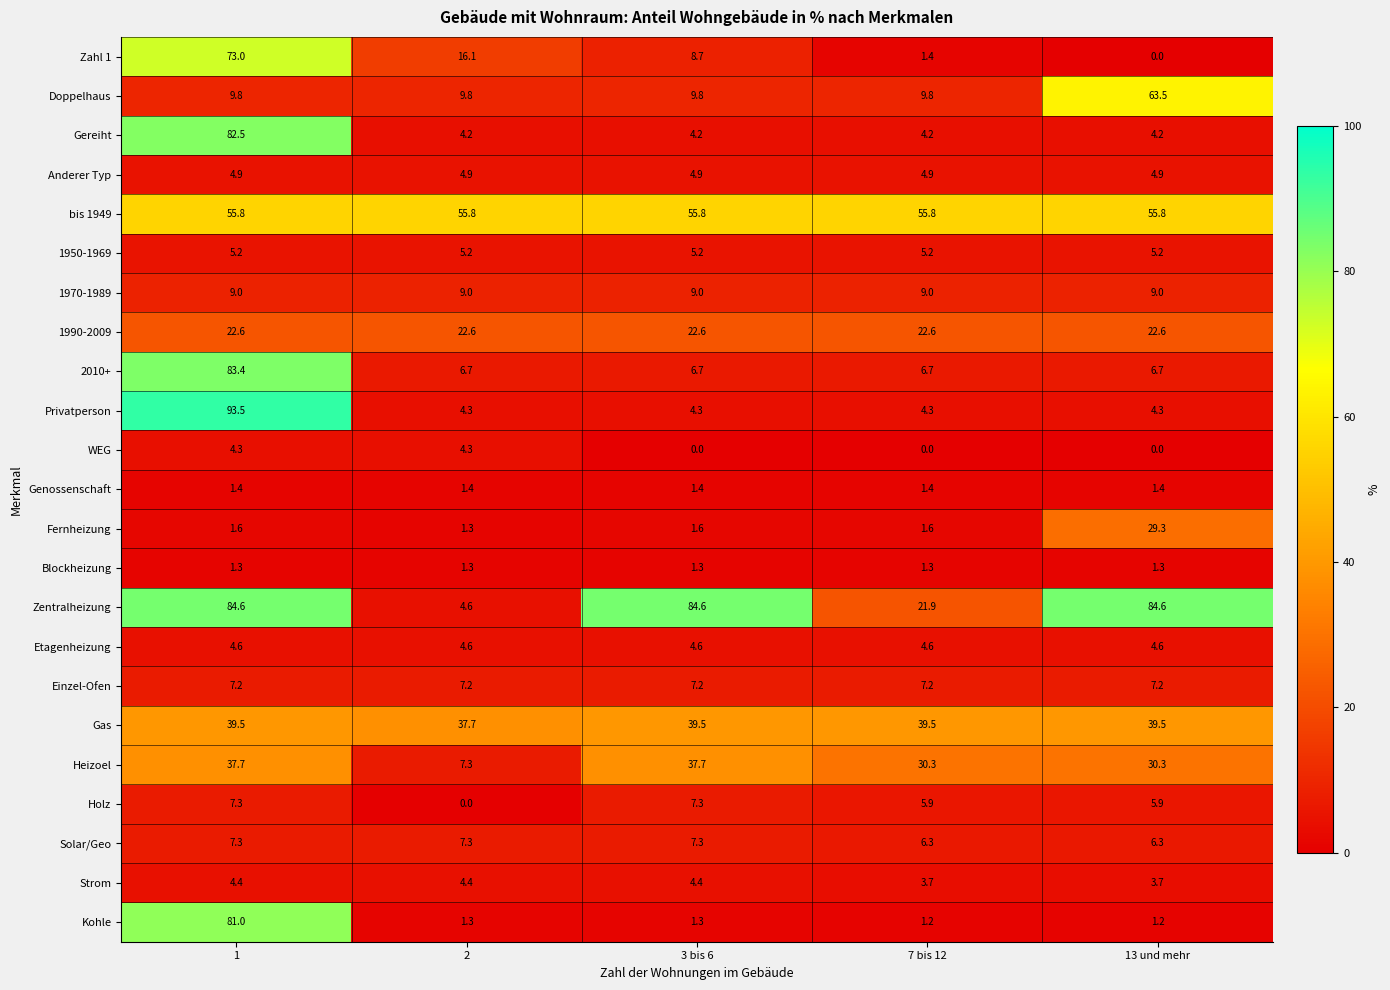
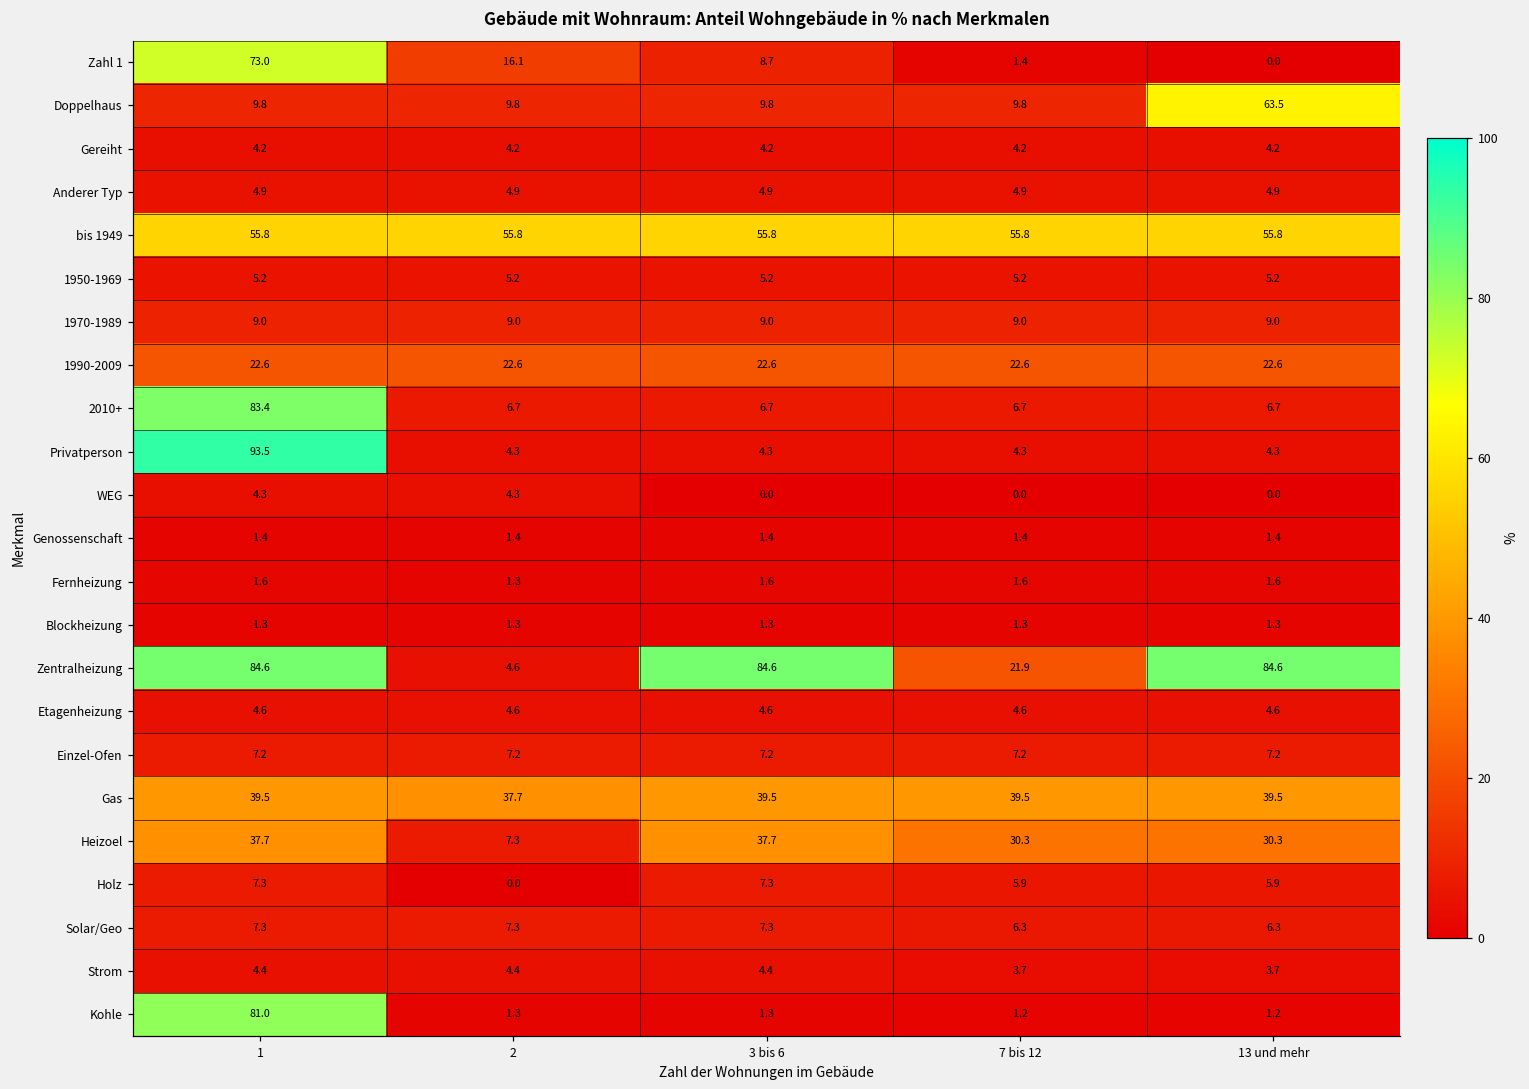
  {
    "Zahl 1": {
      "1": 73.0,
      "2": 16.1,
      "3 bis 6": 8.7,
      "7 bis 12": 1.4,
      "13 und mehr": 0.0
    },
    "Doppelhaus": {
      "1": 9.8,
      "2": 9.8,
      "3 bis 6": 9.8,
      "7 bis 12": 9.8,
      "13 und mehr": 63.5
    },
    "Gereiht": {
-     "1": 82.5,
+     "1": 4.2,
      "2": 4.2,
      "3 bis 6": 4.2,
      "7 bis 12": 4.2,
      "13 und mehr": 4.2
    },
    "Anderer Typ": {
      "1": 4.9,
      "2": 4.9,
      "3 bis 6": 4.9,
      "7 bis 12": 4.9,
      "13 und mehr": 4.9
    },
    "bis 1949": {
      "1": 55.8,
      "2": 55.8,
      "3 bis 6": 55.8,
      "7 bis 12": 55.8,
      "13 und mehr": 55.8
    },
    "1950-1969": {
      "1": 5.2,
      "2": 5.2,
      "3 bis 6": 5.2,
      "7 bis 12": 5.2,
      "13 und mehr": 5.2
    },
    "1970-1989": {
      "1": 9.0,
      "2": 9.0,
      "3 bis 6": 9.0,
      "7 bis 12": 9.0,
      "13 und mehr": 9.0
    },
    "1990-2009": {
      "1": 22.6,
      "2": 22.6,
      "3 bis 6": 22.6,
      "7 bis 12": 22.6,
      "13 und mehr": 22.6
    },
    "2010+": {
      "1": 83.4,
      "2": 6.7,
      "3 bis 6": 6.7,
      "7 bis 12": 6.7,
      "13 und mehr": 6.7
    },
    "Privatperson": {
      "1": 93.5,
      "2": 4.3,
      "3 bis 6": 4.3,
      "7 bis 12": 4.3,
      "13 und mehr": 4.3
    },
    "WEG": {
      "1": 4.3,
      "2": 4.3,
      "3 bis 6": 0.0,
      "7 bis 12": 0.0,
      "13 und mehr": 0.0
    },
    "Genossenschaft": {
      "1": 1.4,
      "2": 1.4,
      "3 bis 6": 1.4,
      "7 bis 12": 1.4,
      "13 und mehr": 1.4
    },
    "Fernheizung": {
      "1": 1.6,
      "2": 1.3,
      "3 bis 6": 1.6,
      "7 bis 12": 1.6,
-     "13 und mehr": 29.3
+     "13 und mehr": 1.6
    },
    "Blockheizung": {
      "1": 1.3,
      "2": 1.3,
      "3 bis 6": 1.3,
      "7 bis 12": 1.3,
      "13 und mehr": 1.3
    },
    "Zentralheizung": {
      "1": 84.6,
      "2": 4.6,
      "3 bis 6": 84.6,
      "7 bis 12": 21.9,
      "13 und mehr": 84.6
    },
    "Etagenheizung": {
      "1": 4.6,
      "2": 4.6,
      "3 bis 6": 4.6,
      "7 bis 12": 4.6,
      "13 und mehr": 4.6
    },
    "Einzel-Ofen": {
      "1": 7.2,
      "2": 7.2,
      "3 bis 6": 7.2,
      "7 bis 12": 7.2,
      "13 und mehr": 7.2
    },
    "Gas": {
      "1": 39.5,
      "2": 37.7,
      "3 bis 6": 39.5,
      "7 bis 12": 39.5,
      "13 und mehr": 39.5
    },
    "Heizoel": {
      "1": 37.7,
      "2": 7.3,
      "3 bis 6": 37.7,
      "7 bis 12": 30.3,
      "13 und mehr": 30.3
    },
    "Holz": {
      "1": 7.3,
      "2": 0.0,
      "3 bis 6": 7.3,
      "7 bis 12": 5.9,
      "13 und mehr": 5.9
    },
    "Solar/Geo": {
      "1": 7.3,
      "2": 7.3,
      "3 bis 6": 7.3,
      "7 bis 12": 6.3,
      "13 und mehr": 6.3
    },
    "Strom": {
      "1": 4.4,
      "2": 4.4,
      "3 bis 6": 4.4,
      "7 bis 12": 3.7,
      "13 und mehr": 3.7
    },
    "Kohle": {
      "1": 81.0,
      "2": 1.3,
      "3 bis 6": 1.3,
      "7 bis 12": 1.2,
      "13 und mehr": 1.2
    }
  }
